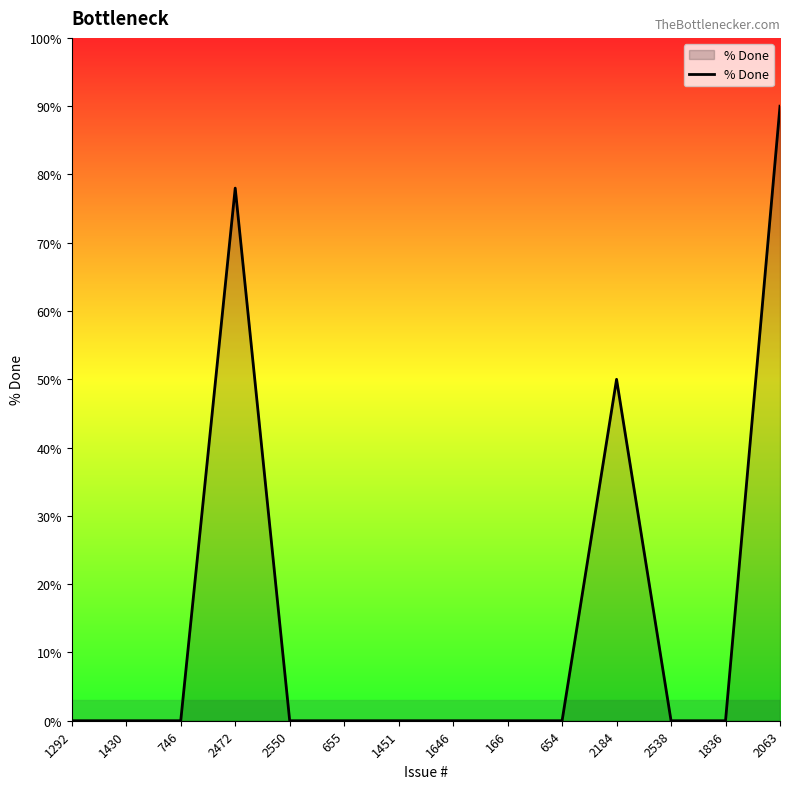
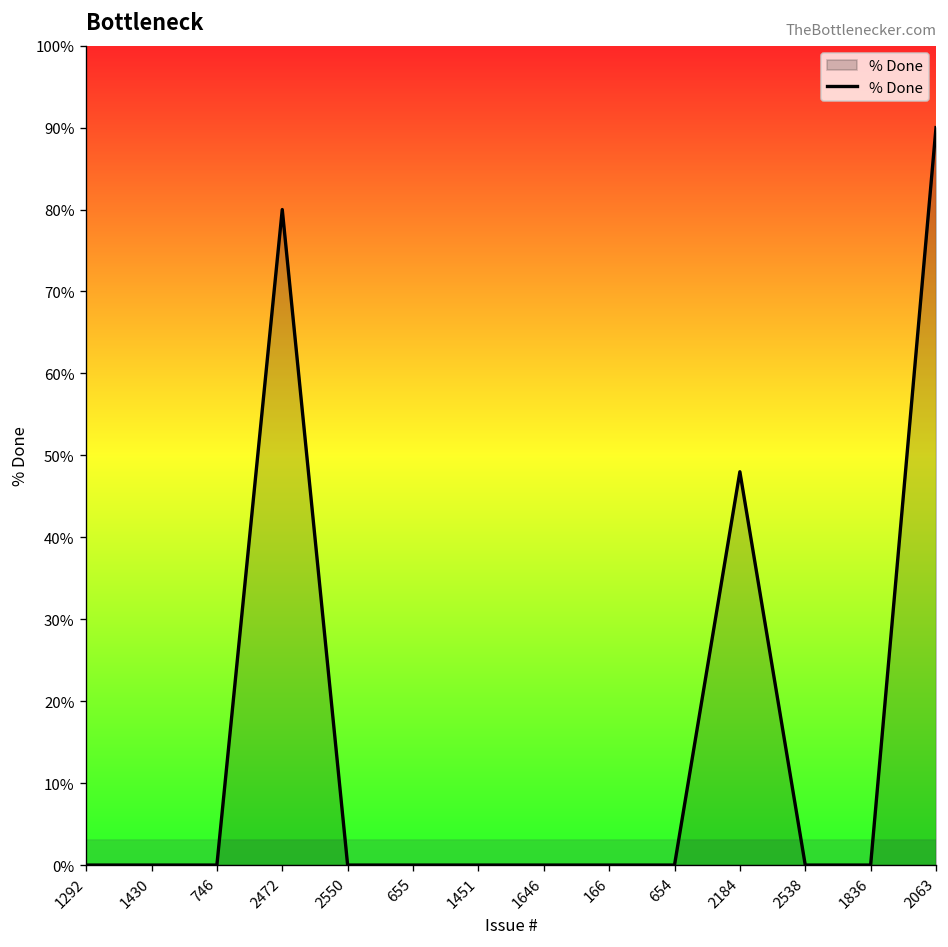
  {
-   "2472": "78%",
-   "2184": "50%",
+   "2472": "80%",
+   "2184": "48%",
    "2063": "90%"
  }
